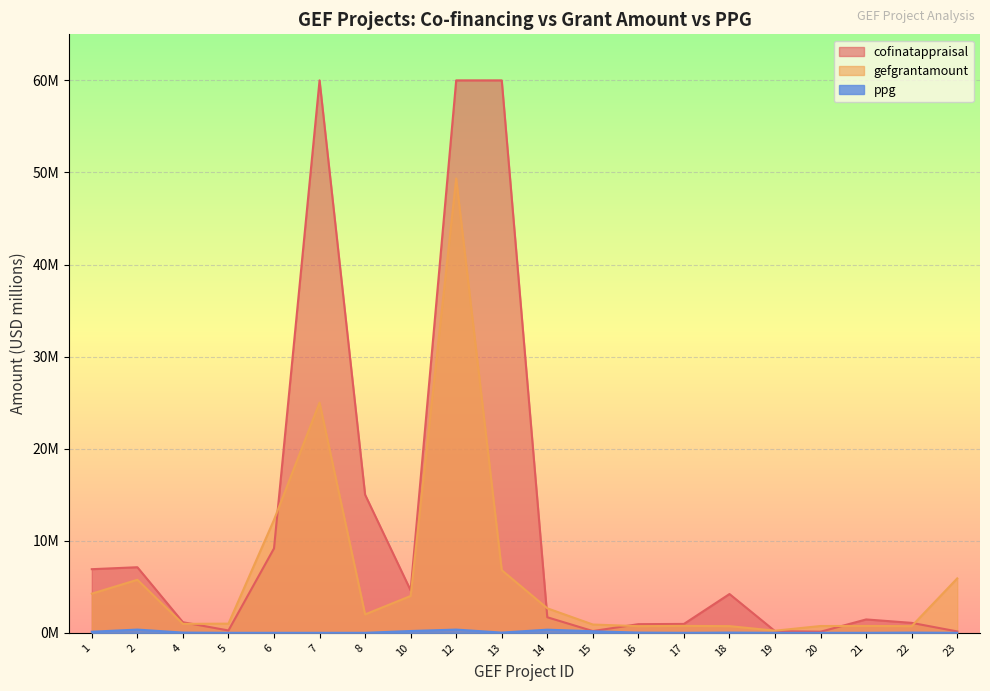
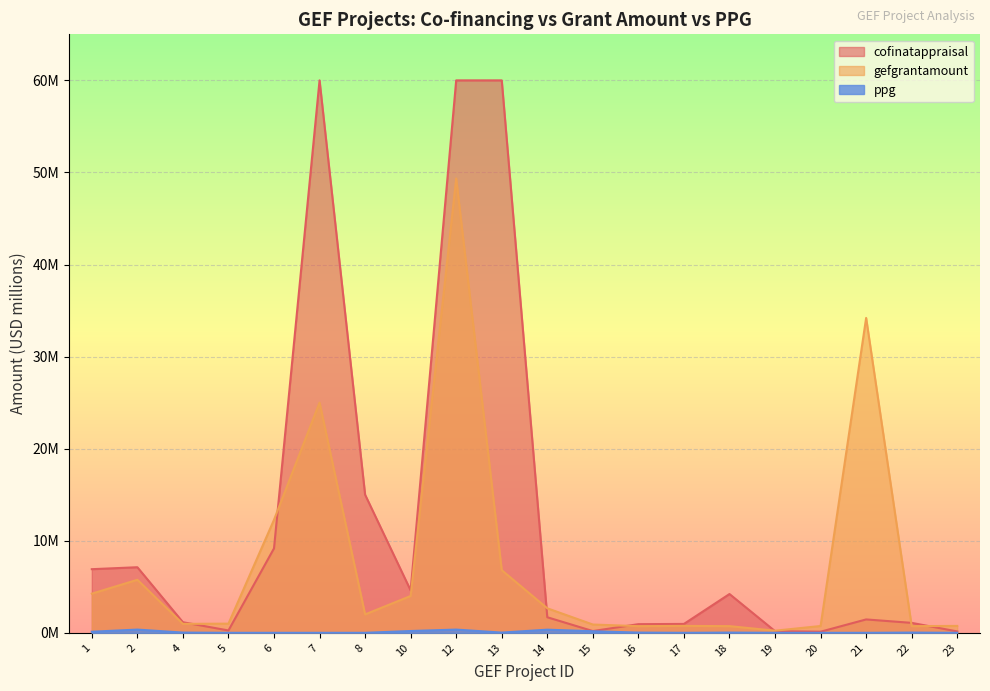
  {
    "cofinatappraisal": {
      "1": 7000000,
      "2": 7000000,
      "6": 9000000,
      "7": 60000000,
      "8": 15000000,
      "10": 5000000,
      "12": 60000000,
      "13": 60000000,
      "14": 2000000,
      "18": 4000000,
      "21": 1000000,
      "22": 1000000
    },
    "gefgrantamount": {
      "1": 4000000,
      "2": 6000000,
      "5": 1000000,
      "6": 12000000,
      "7": 25000000,
      "8": 2000000,
      "10": 4000000,
      "12": 49000000,
      "13": 7000000,
      "14": 3000000,
      "15": 1000000,
      "18": 1000000,
      "20": 1000000,
-     "21": 1000000,
+     "21": 34000000,
      "22": 1000000,
-     "23": 6000000
+     "23": 1000000
    },
    "ppg": {
      "1": 0,
      "2": 0,
      "4": 0,
      "6": 0,
      "7": 0,
      "8": 0,
      "10": 0,
      "12": 0,
      "13": 0,
      "14": 0,
      "16": 0,
      "17": 0,
      "18": 0,
      "21": 0,
      "22": 0
    }
  }
